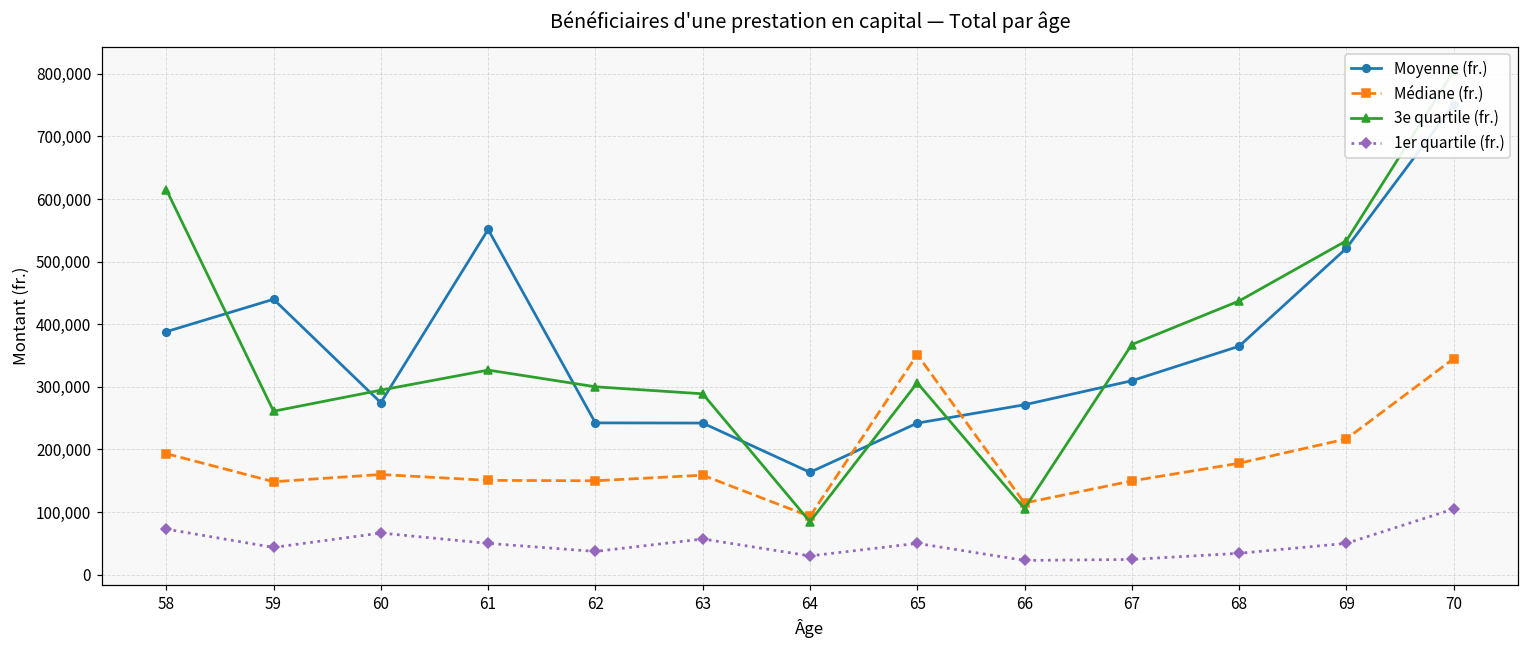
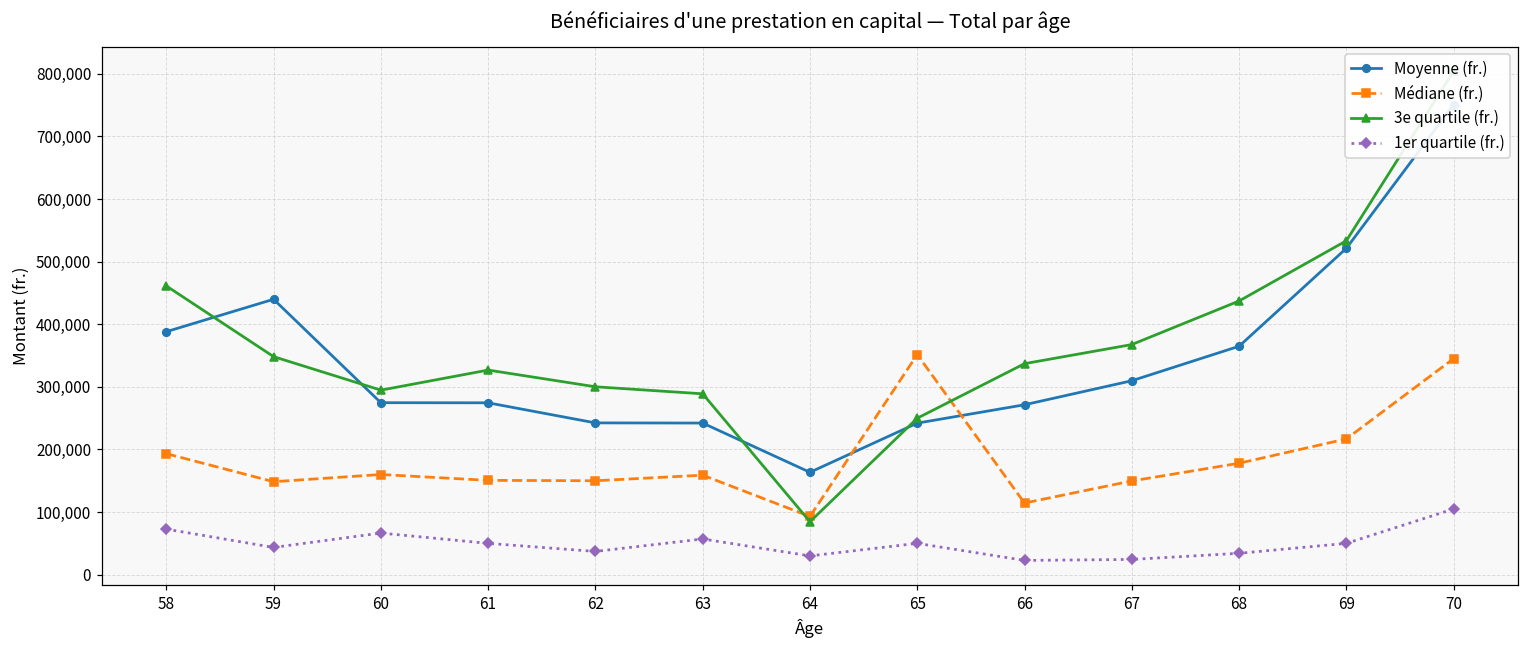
  {
    "Moyenne (fr.)": {
      "58": "390,000",
      "59": "440,000",
      "60": "270,000",
-     "61": "550,000",
+     "61": "270,000",
      "62": "240,000",
      "63": "240,000",
      "64": "160,000",
      "65": "240,000",
      "66": "270,000",
      "67": "310,000",
      "68": "360,000",
      "69": "520,000"
    },
    "Médiane (fr.)": {
      "58": "190,000",
      "59": "150,000",
      "60": "160,000",
      "61": "150,000",
      "62": "150,000",
      "63": "160,000",
      "64": "90,000",
      "65": "350,000",
      "66": "110,000",
      "67": "150,000",
      "68": "180,000",
      "69": "220,000",
      "70": "350,000"
    },
    "3e quartile (fr.)": {
-     "58": "620,000",
-     "59": "260,000",
+     "58": "460,000",
+     "59": "350,000",
      "60": "290,000",
      "61": "330,000",
      "62": "300,000",
      "63": "290,000",
      "64": "80,000",
-     "65": "310,000",
-     "66": "110,000",
+     "65": "250,000",
+     "66": "340,000",
      "67": "370,000",
      "68": "440,000",
      "69": "530,000"
    },
    "1er quartile (fr.)": {
      "58": "70,000",
      "59": "40,000",
      "60": "70,000",
      "61": "50,000",
      "62": "40,000",
      "63": "60,000",
      "64": "30,000",
      "65": "50,000",
      "66": "20,000",
      "67": "20,000",
      "68": "30,000",
      "69": "50,000",
      "70": "100,000"
    }
  }
